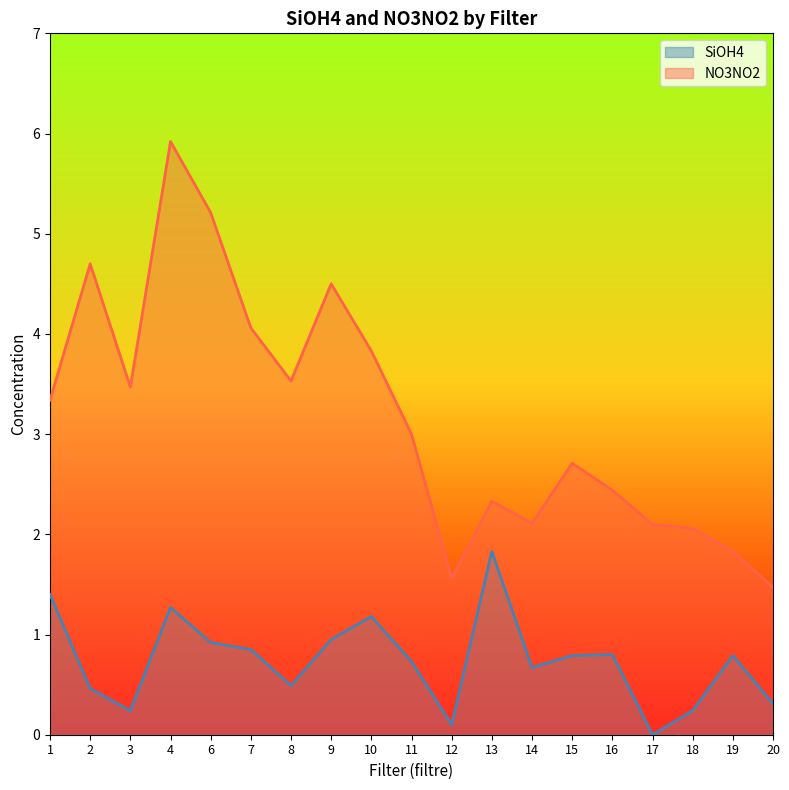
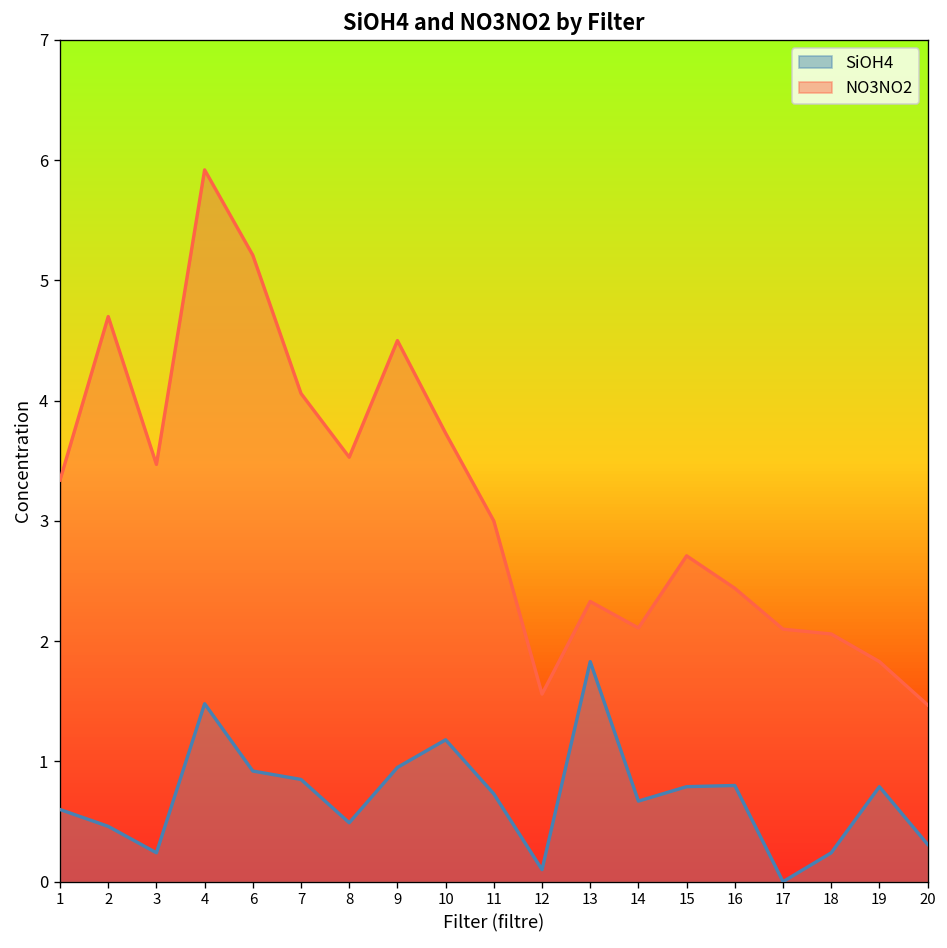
  {
    "SiOH4": {
-     "1": 1.4,
+     "1": 0.6,
      "2": 0.46,
      "3": 0.24,
-     "4": 1.27,
+     "4": 1.48,
      "6": 0.92,
      "7": 0.85,
      "8": 0.49,
      "9": 0.95,
      "10": 1.18,
      "11": 0.73,
      "12": 0.10,
      "13": 1.83,
      "14": 0.67,
      "15": 0.79,
      "16": 0.80,
      "17": 0.00,
      "18": 0.24,
      "19": 0.79,
      "20": 0.31
    },
    "NO3NO2": {
      "1": 3.34,
      "2": 4.70,
      "3": 3.47,
      "4": 5.92,
      "6": 5.21,
      "7": 4.06,
      "8": 3.53,
      "9": 4.50,
-     "10": 3.83,
+     "10": 3.73,
      "11": 3.00,
      "12": 1.56,
      "13": 2.33,
      "14": 2.11,
      "15": 2.71,
      "16": 2.44,
      "17": 2.10,
      "18": 2.06,
      "19": 1.83,
      "20": 1.47
    }
  }
